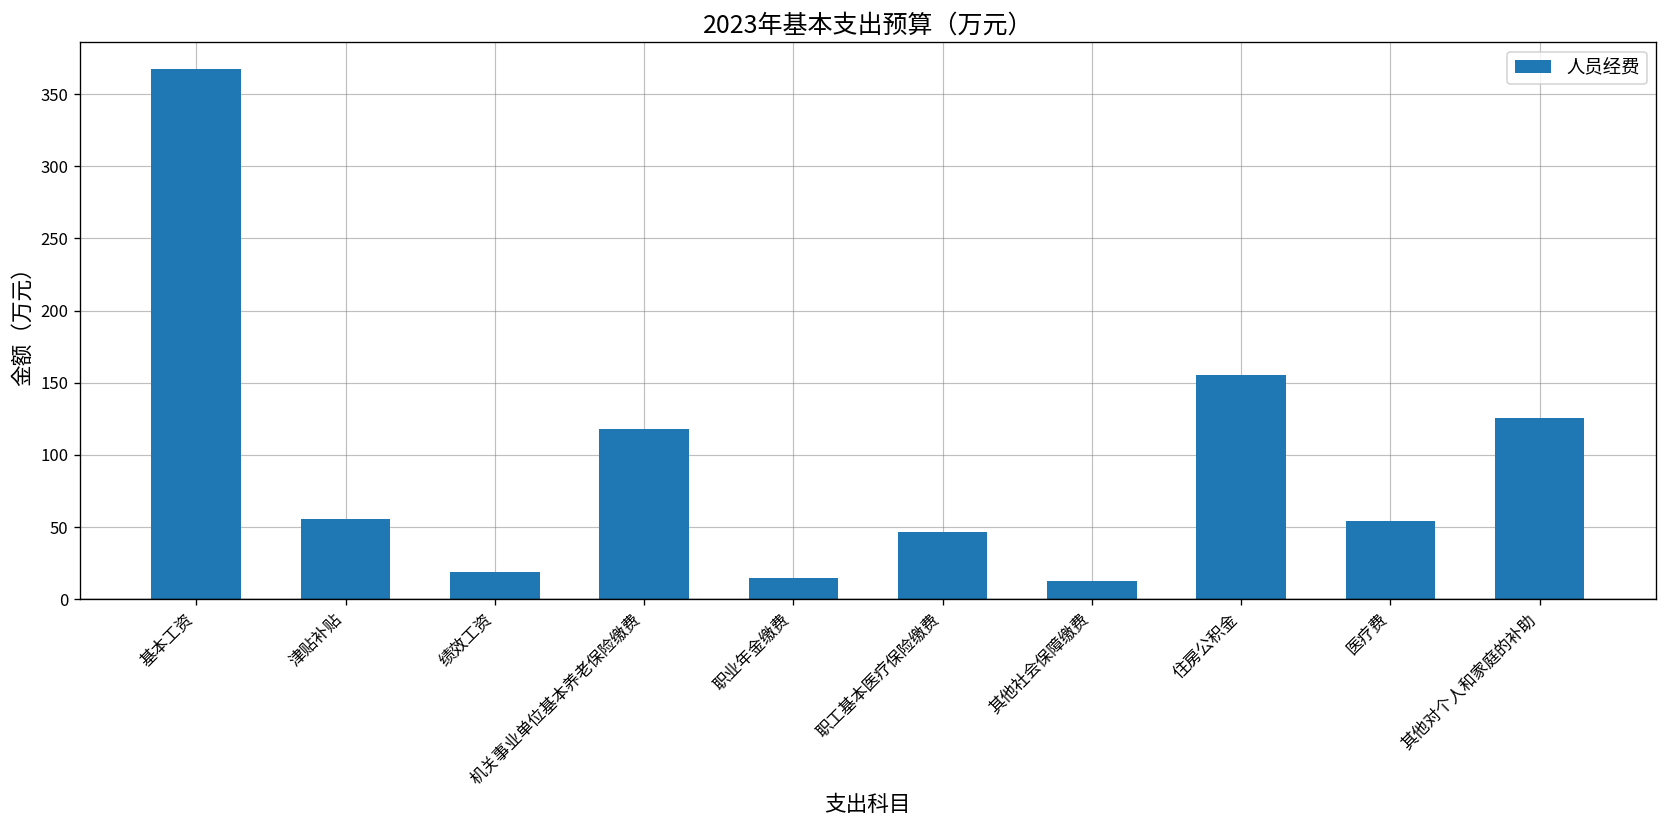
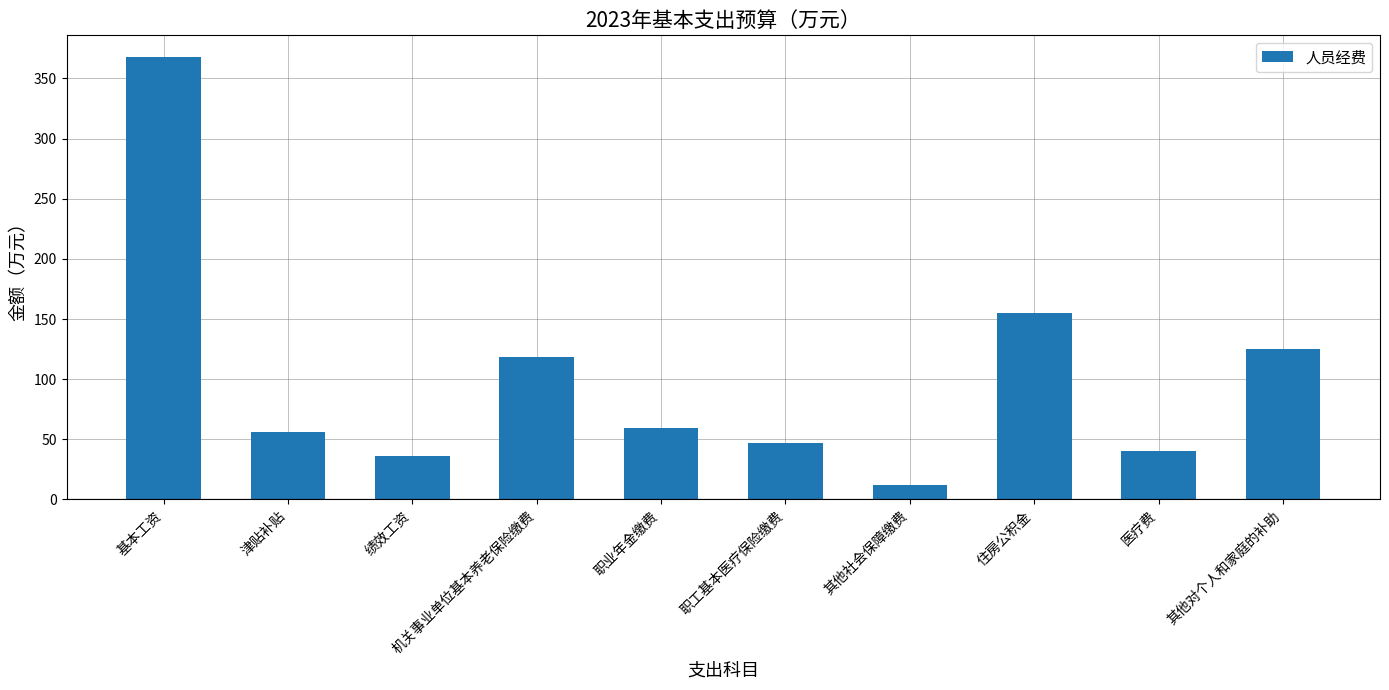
  {
    "基本工资": 367,
    "津贴补贴": 56,
-   "绩效工资": 19,
+   "绩效工资": 36,
    "机关事业单位基本养老保险缴费": 118,
-   "职业年金缴费": 15,
+   "职业年金缴费": 59,
    "职工基本医疗保险缴费": 47,
    "其他社会保障缴费": 12,
    "住房公积金": 155,
-   "医疗费": 55,
+   "医疗费": 40,
    "其他对个人和家庭的补助": 125
  }
